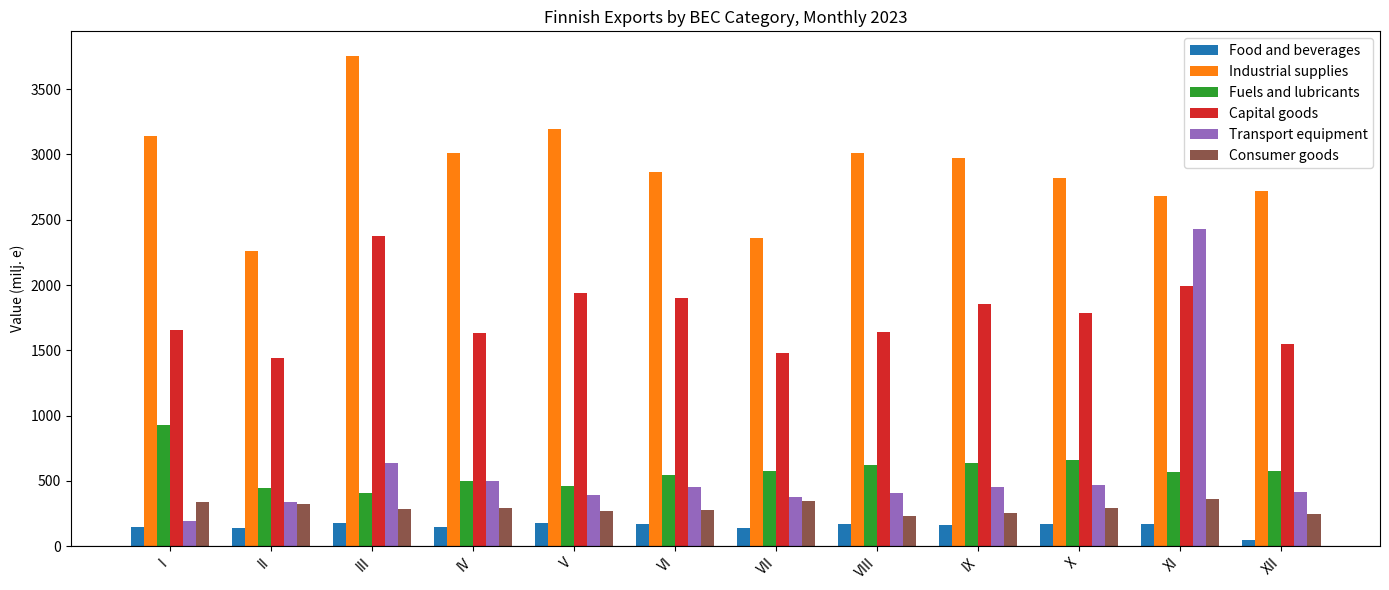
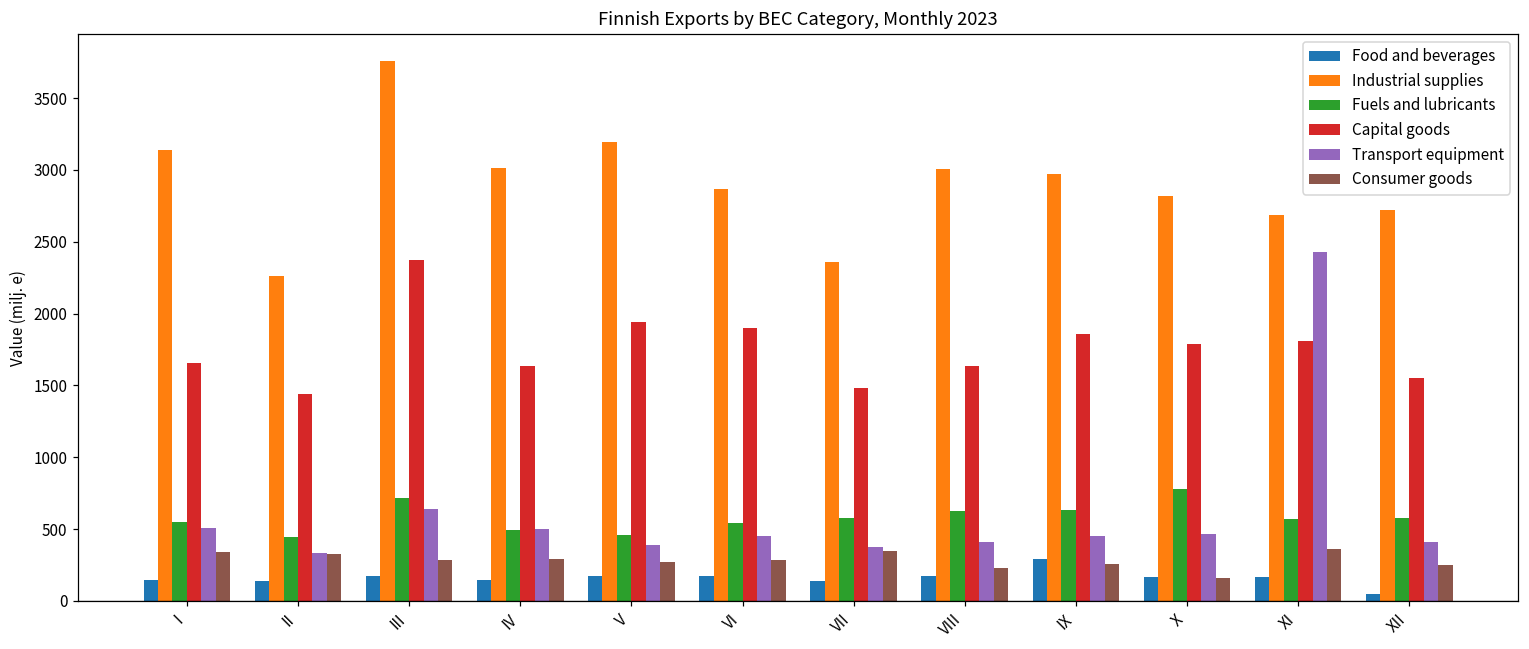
  {
    "Food and beverages": {
      "I": 150,
      "II": 140,
      "III": 170,
      "IV": 150,
      "V": 170,
      "VI": 170,
      "VII": 140,
      "VIII": 170,
-     "IX": 160,
+     "IX": 290,
      "X": 170,
      "XI": 170,
      "XII": 40
    },
    "Industrial supplies": {
      "I": 3140,
      "II": 2260,
      "III": 3750,
      "IV": 3010,
      "V": 3190,
      "VI": 2870,
      "VII": 2360,
      "VIII": 3010,
      "IX": 2970,
      "X": 2820,
      "XI": 2680,
      "XII": 2720
    },
    "Fuels and lubricants": {
-     "I": 930,
+     "I": 550,
      "II": 450,
-     "III": 410,
+     "III": 710,
      "IV": 500,
      "V": 460,
      "VI": 540,
      "VII": 570,
      "VIII": 620,
      "IX": 630,
-     "X": 660,
+     "X": 780,
      "XI": 570,
      "XII": 580
    },
    "Capital goods": {
      "I": 1660,
      "II": 1440,
      "III": 2370,
      "IV": 1630,
      "V": 1940,
      "VI": 1900,
      "VII": 1480,
      "VIII": 1640,
      "IX": 1860,
      "X": 1790,
-     "XI": 1990,
+     "XI": 1810,
      "XII": 1550
    },
    "Transport equipment": {
-     "I": 200,
+     "I": 510,
      "II": 340,
      "III": 640,
      "IV": 500,
      "V": 390,
      "VI": 450,
      "VII": 370,
      "VIII": 410,
      "IX": 450,
      "X": 470,
      "XI": 2430,
      "XII": 410
    },
    "Consumer goods": {
      "I": 340,
      "II": 330,
      "III": 280,
      "IV": 290,
      "V": 270,
      "VI": 280,
      "VII": 350,
      "VIII": 230,
      "IX": 260,
-     "X": 290,
+     "X": 160,
      "XI": 360,
      "XII": 250
    }
  }
